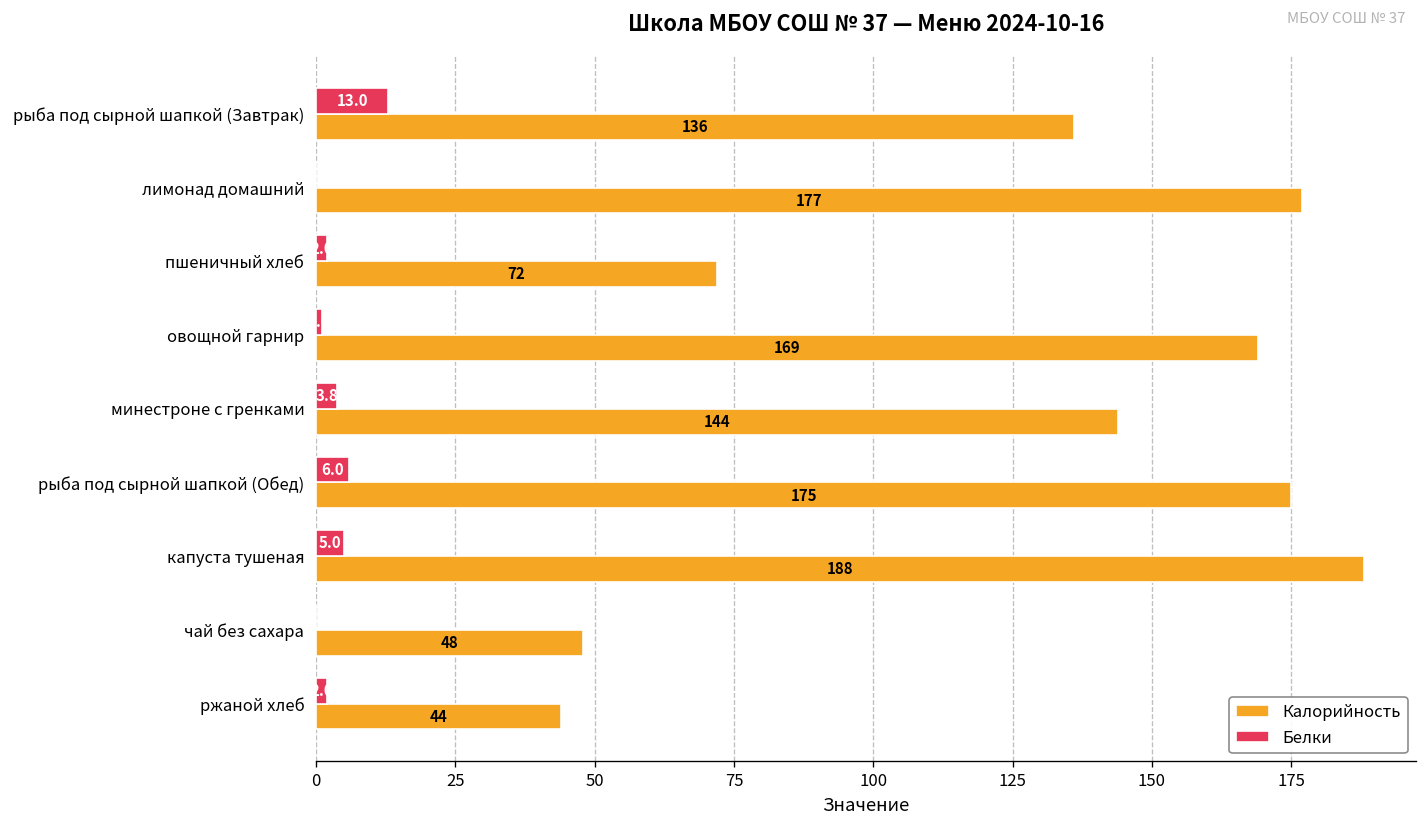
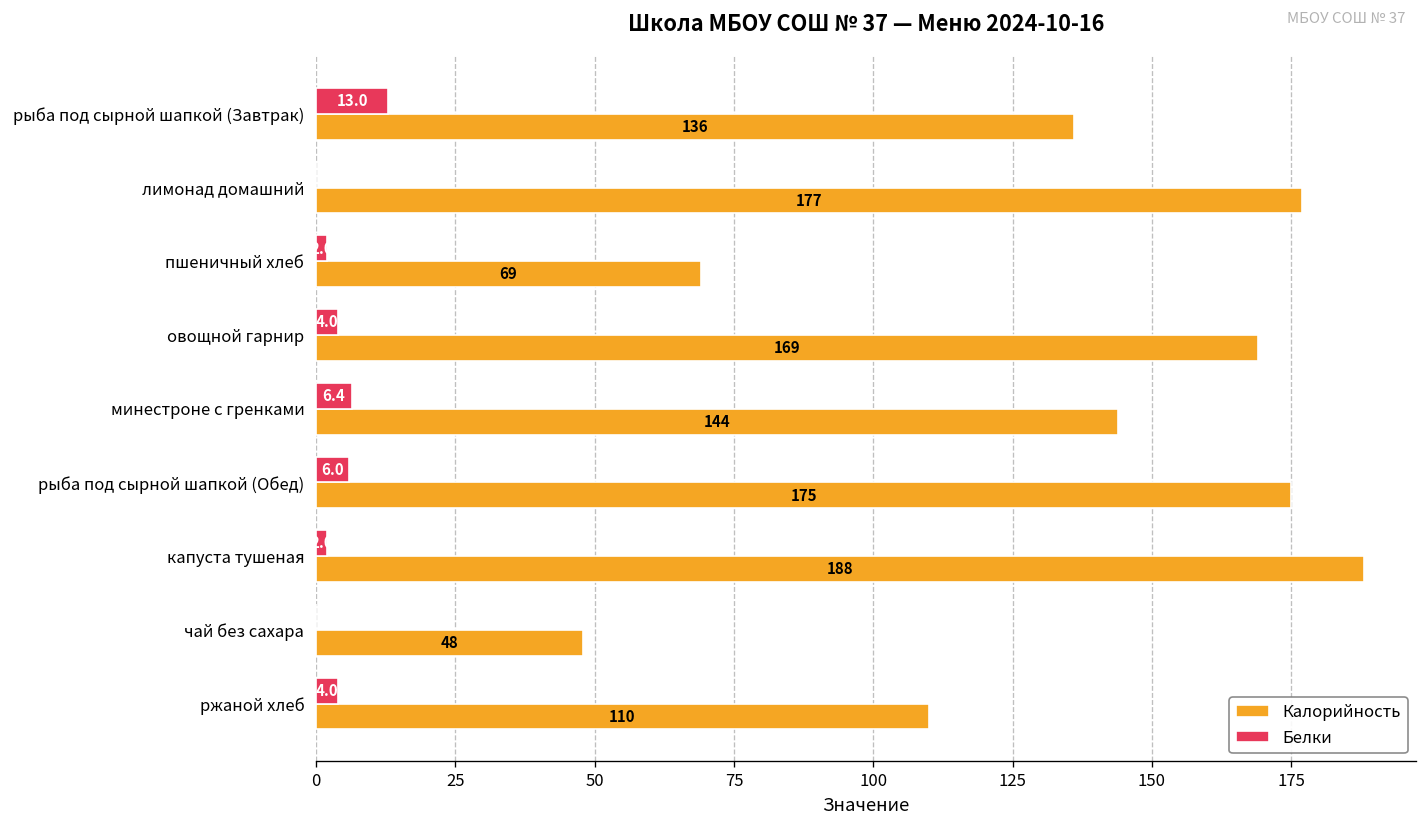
  {
    "Калорийность": {
      "рыба под сырной шапкой (Завтрак)": 136,
      "лимонад домашний": 177,
-     "пшеничный хлеб": 72,
+     "пшеничный хлеб": 69,
      "овощной гарнир": 169,
      "минестроне с гренками": 144,
      "рыба под сырной шапкой (Обед)": 175,
      "капуста тушеная": 188,
      "чай без сахара": 48,
-     "ржаной хлеб": 44
+     "ржаной хлеб": 110
    },
    "Белки": {
      "рыба под сырной шапкой (Завтрак)": 13.0,
-     "овощной гарнир": 1,
-     "минестроне с гренками": 3.8,
+     "овощной гарнир": 4,
+     "минестроне с гренками": 6.4,
      "рыба под сырной шапкой (Обед)": 6.0,
-     "капуста тушеная": 5,
-     "ржаной хлеб": 2
+     "капуста тушеная": 2,
+     "ржаной хлеб": 4
    }
  }
